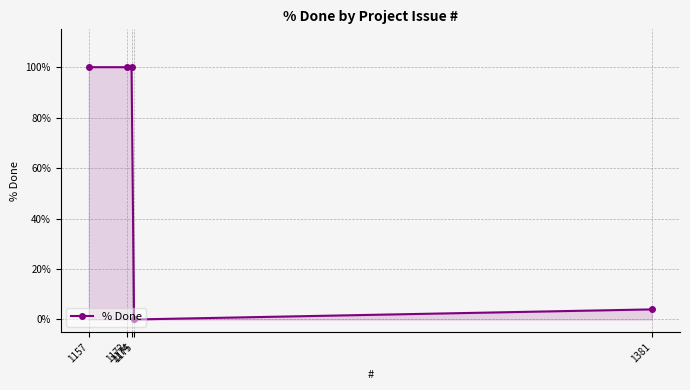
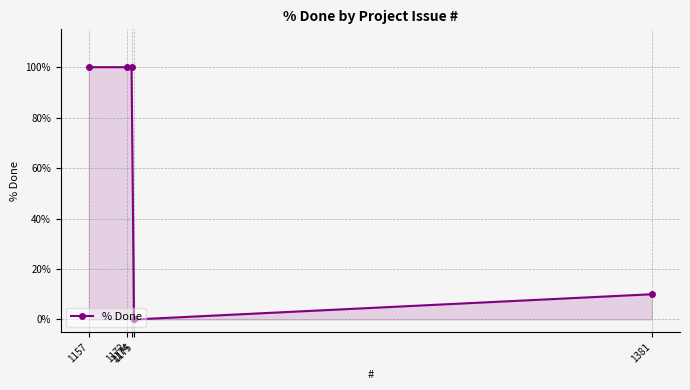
  {
    "1157": "100%",
    "1172": "100%",
    "1174": "100%",
-   "1381": "4%"
+   "1381": "10%"
  }
